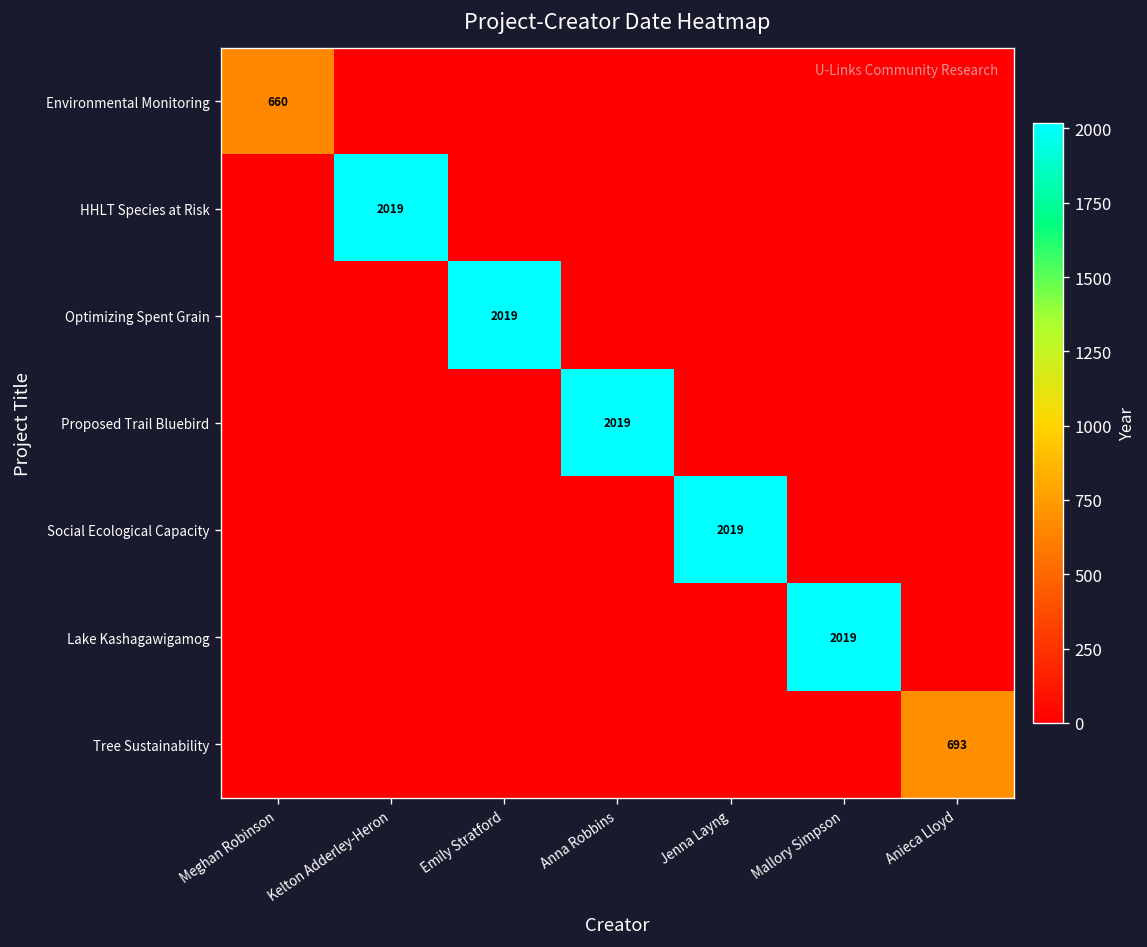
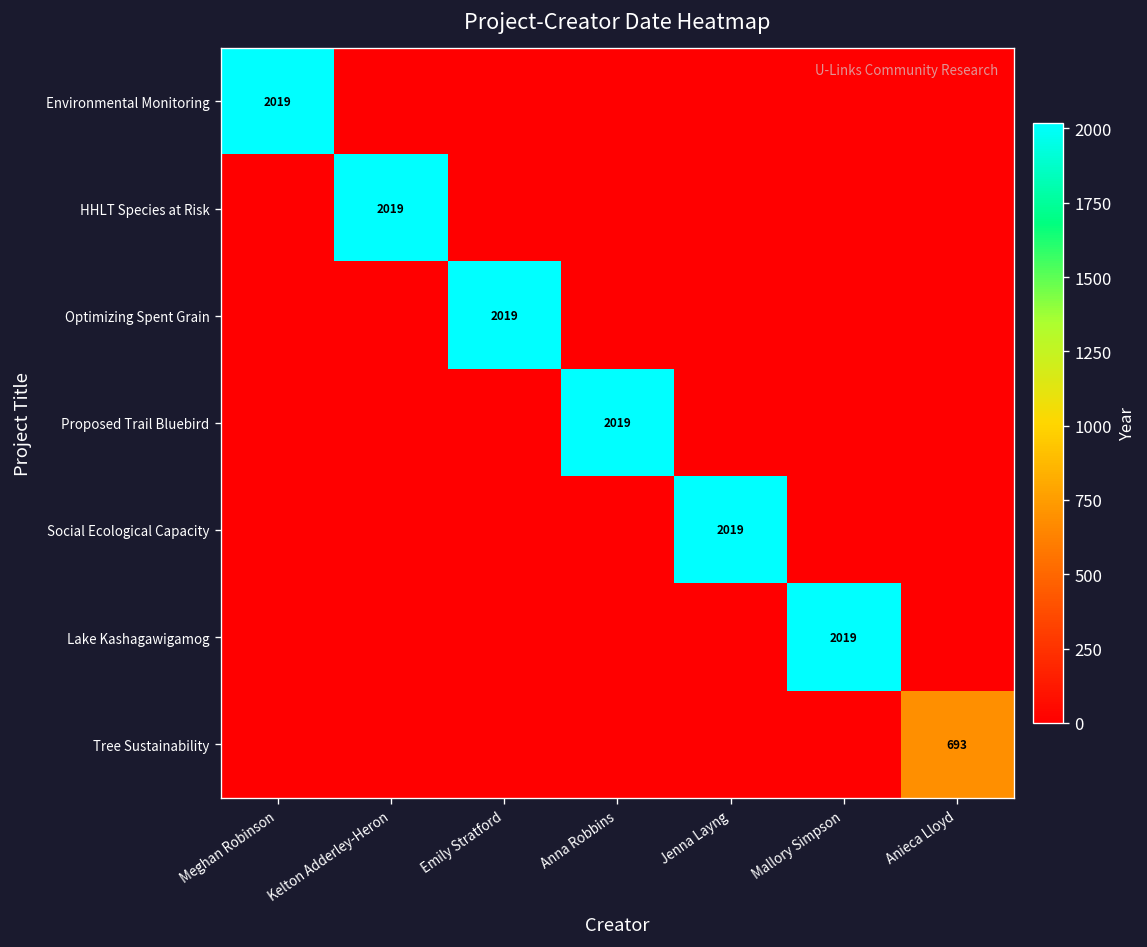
  {
    "Environmental Monitoring": {
-     "Meghan Robinson": 660
+     "Meghan Robinson": 2019
    },
    "HHLT Species at Risk": {
      "Kelton Adderley-Heron": 2019
    },
    "Optimizing Spent Grain": {
      "Emily Stratford": 2019
    },
    "Proposed Trail Bluebird": {
      "Anna Robbins": 2019
    },
    "Social Ecological Capacity": {
      "Jenna Layng": 2019
    },
    "Lake Kashagawigamog": {
      "Mallory Simpson": 2019
    },
    "Tree Sustainability": {
      "Anieca Lloyd": 693
    }
  }
